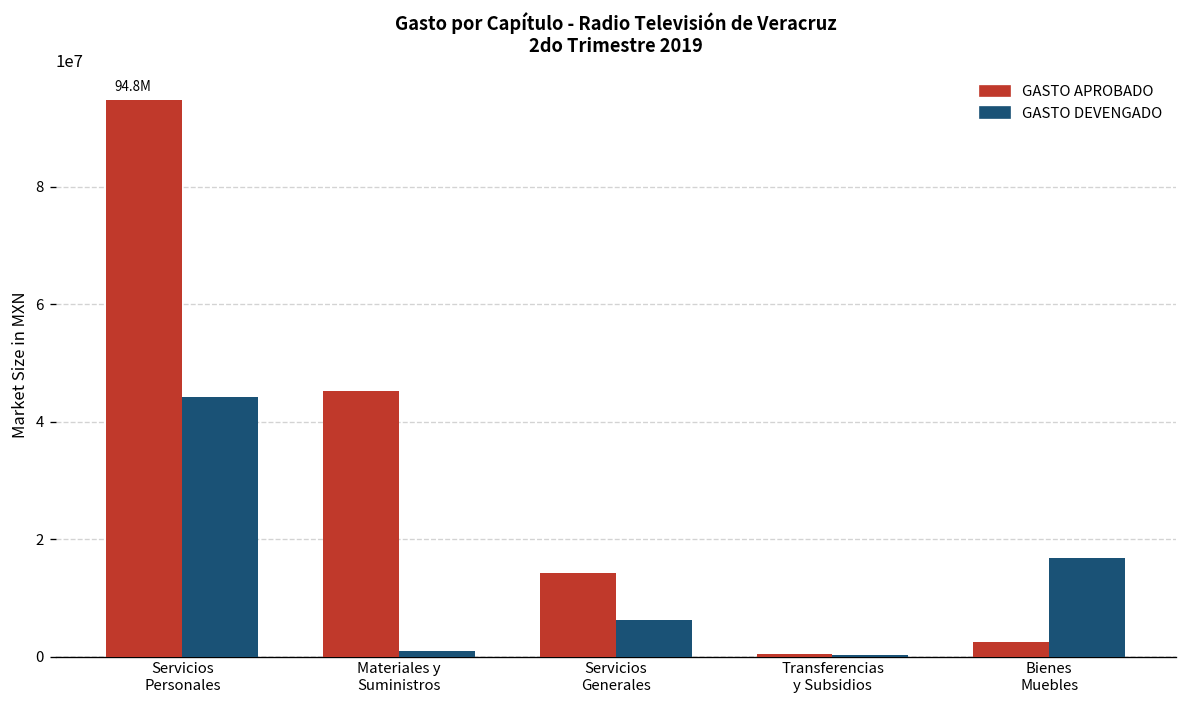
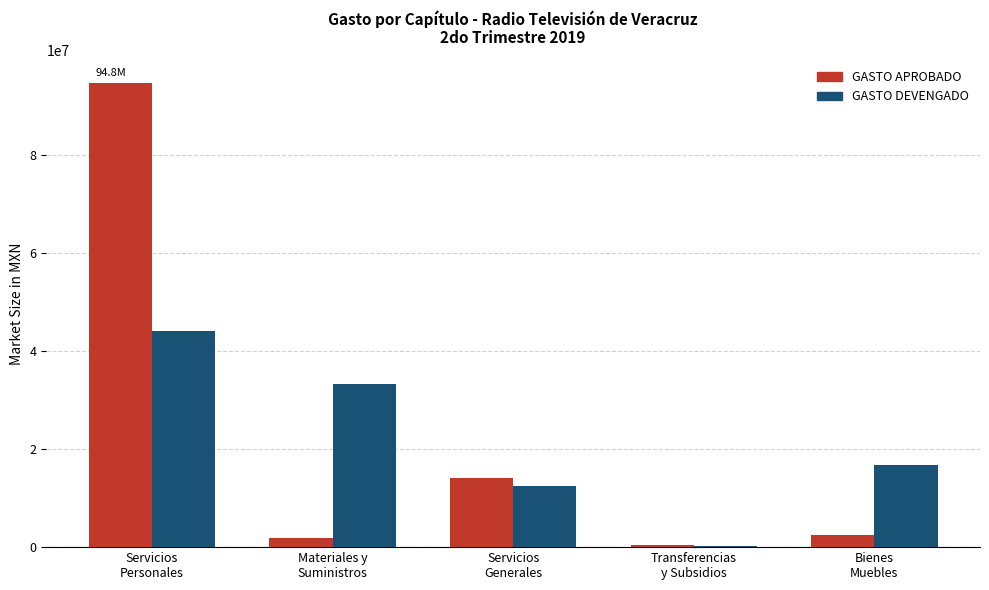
  {
    "GASTO APROBADO": {
-     "Materiales y Suministros": 45000000,
+     "Materiales y Suministros": 2000000,
      "Servicios Generales": 14000000,
      "Bienes Muebles": 2000000
    },
    "GASTO DEVENGADO": {
      "Servicios Personales": 44000000,
-     "Materiales y Suministros": 1000000,
-     "Servicios Generales": 6000000,
+     "Materiales y Suministros": 33000000,
+     "Servicios Generales": 13000000,
      "Bienes Muebles": 17000000
    }
  }
